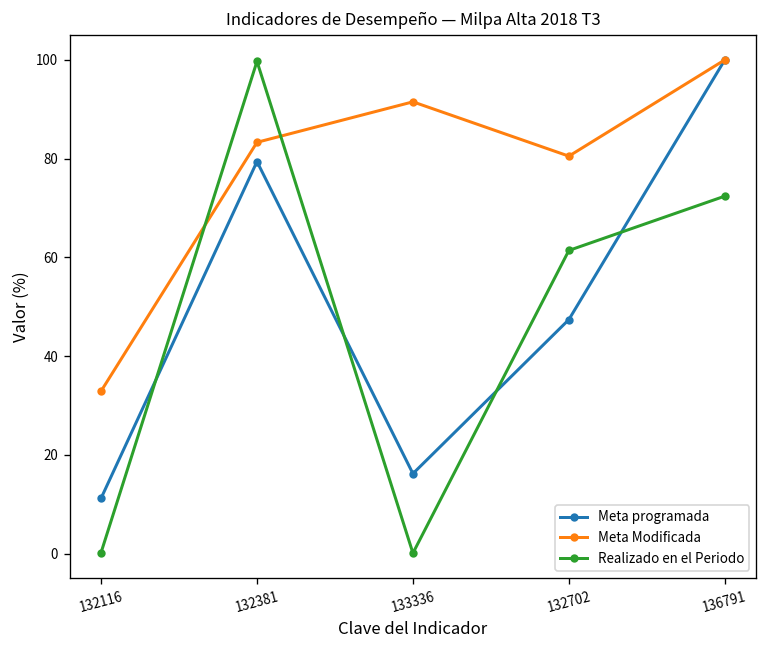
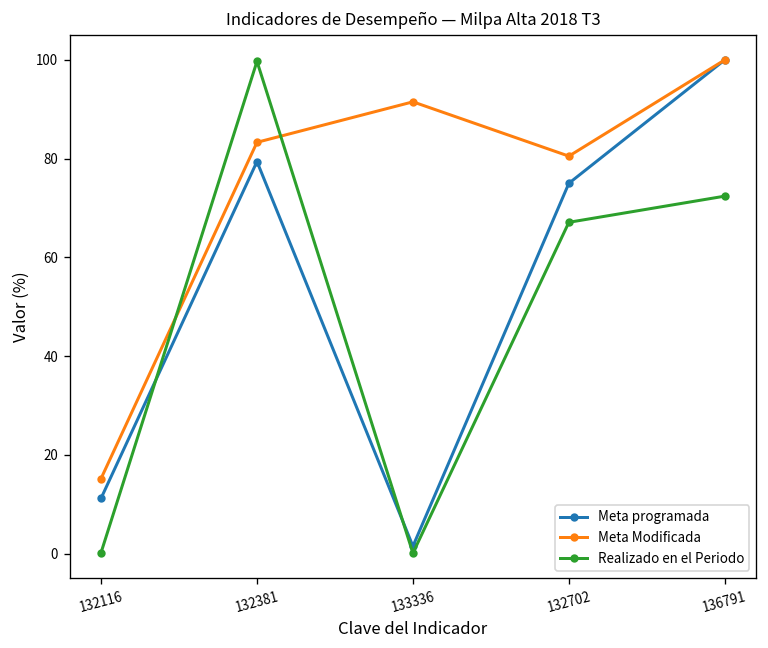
  {
    "Meta programada": {
      "132116": 11,
      "132381": 79,
-     "133336": 16,
-     "132702": 47
+     "133336": 2,
+     "132702": 75
    },
    "Meta Modificada": {
-     "132116": 33,
+     "132116": 15,
      "132381": 83,
      "133336": 92,
      "132702": 81
    },
    "Realizado en el Periodo": {
      "132116": 0,
      "132381": 100,
      "133336": 0,
-     "132702": 61,
+     "132702": 67,
      "136791": 72
    }
  }
